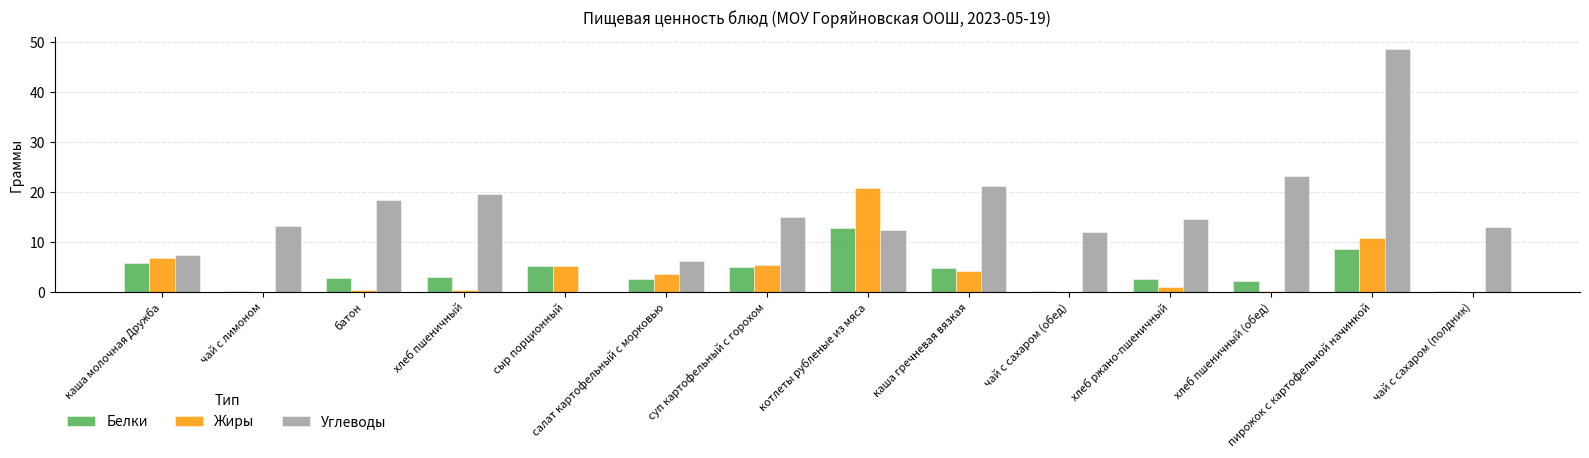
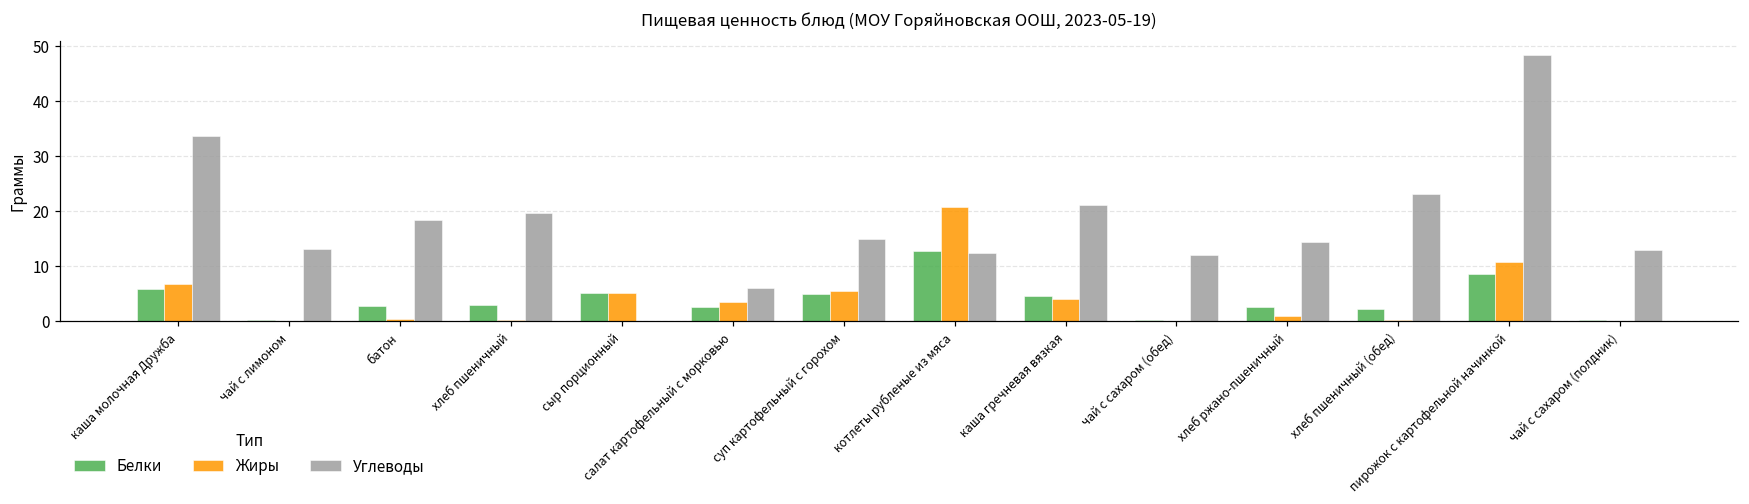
  {
    "Белки": {
      "каша молочная Дружба": 6,
      "батон": 3,
      "хлеб пшеничный": 3,
      "сыр порционный": 5,
      "салат картофельный с морковью": 3,
      "суп картофельный с горохом": 5,
      "котлеты рубленые из мяса": 13,
      "каша гречневая вязкая": 5,
      "хлеб ржано-пшеничный": 3,
      "хлеб пшеничный (обед)": 2,
      "пирожок с картофельной начинкой": 9
    },
    "Жиры": {
      "каша молочная Дружба": 7,
      "сыр порционный": 5,
      "салат картофельный с морковью": 4,
      "суп картофельный с горохом": 5,
      "котлеты рубленые из мяса": 21,
      "каша гречневая вязкая": 4,
      "хлеб ржано-пшеничный": 1,
      "пирожок с картофельной начинкой": 11
    },
    "Углеводы": {
-     "каша молочная Дружба": 7,
+     "каша молочная Дружба": 34,
      "чай с лимоном": 13,
      "батон": 18,
      "хлеб пшеничный": 20,
      "сыр порционный": 0,
      "салат картофельный с морковью": 6,
      "суп картофельный с горохом": 15,
      "котлеты рубленые из мяса": 12,
      "каша гречневая вязкая": 21,
      "чай с сахаром (обед)": 12,
      "хлеб ржано-пшеничный": 14,
      "хлеб пшеничный (обед)": 23,
      "пирожок с картофельной начинкой": 48,
      "чай с сахаром (полдник)": 13
    }
  }
